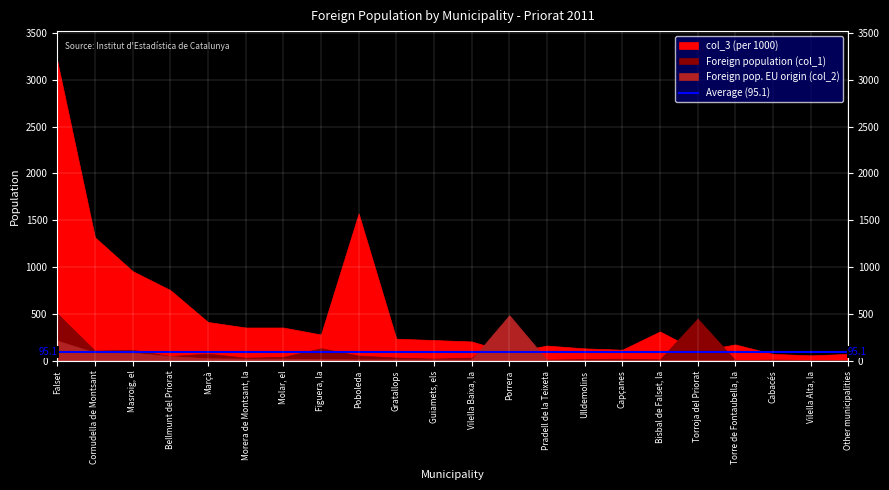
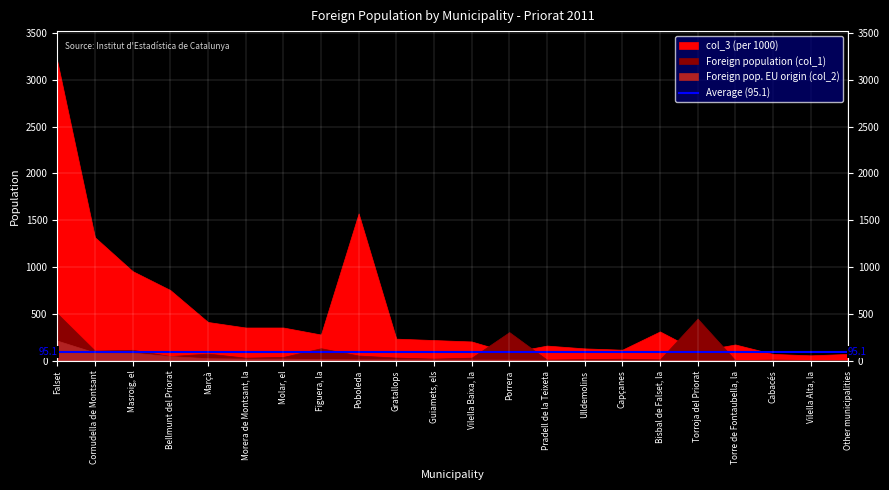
  {
    "col_3 (per 1000)": {
      "Falset": 3200,
      "Cornudella de Montsant": 1300,
      "Masroig, el": 1000,
      "Bellmunt del Priorat": 800,
      "Marçà": 400,
      "Morera de Montsant, la": 400,
      "Molar, el": 400,
      "Figuera, la": 300,
      "Poboleda": 1600,
      "Gratallops": 200,
      "Guiamets, els": 200,
      "Vilella Baixa, la": 200,
      "Pradell de la Teixeta": 200,
      "Ulldemolins": 100,
      "Capçanes": 100,
      "Bisbal de Falset, la": 300,
      "Torre de Fontaubella, la": 200,
      "Cabacés": 100,
      "Vilella Alta, la": 100
    },
    "Foreign population (col_1)": {
      "Falset": 500,
      "Masroig, el": 100,
      "Marçà": 100,
      "Figuera, la": 100,
      "Poboleda": 100,
      "Torroja del Priorat": 500
    },
    "Foreign pop. EU origin (col_2)": {
      "Masroig, el": 100,
      "Marçà": 0,
-     "Porrera": 500
+     "Porrera": 0
    }
  }
